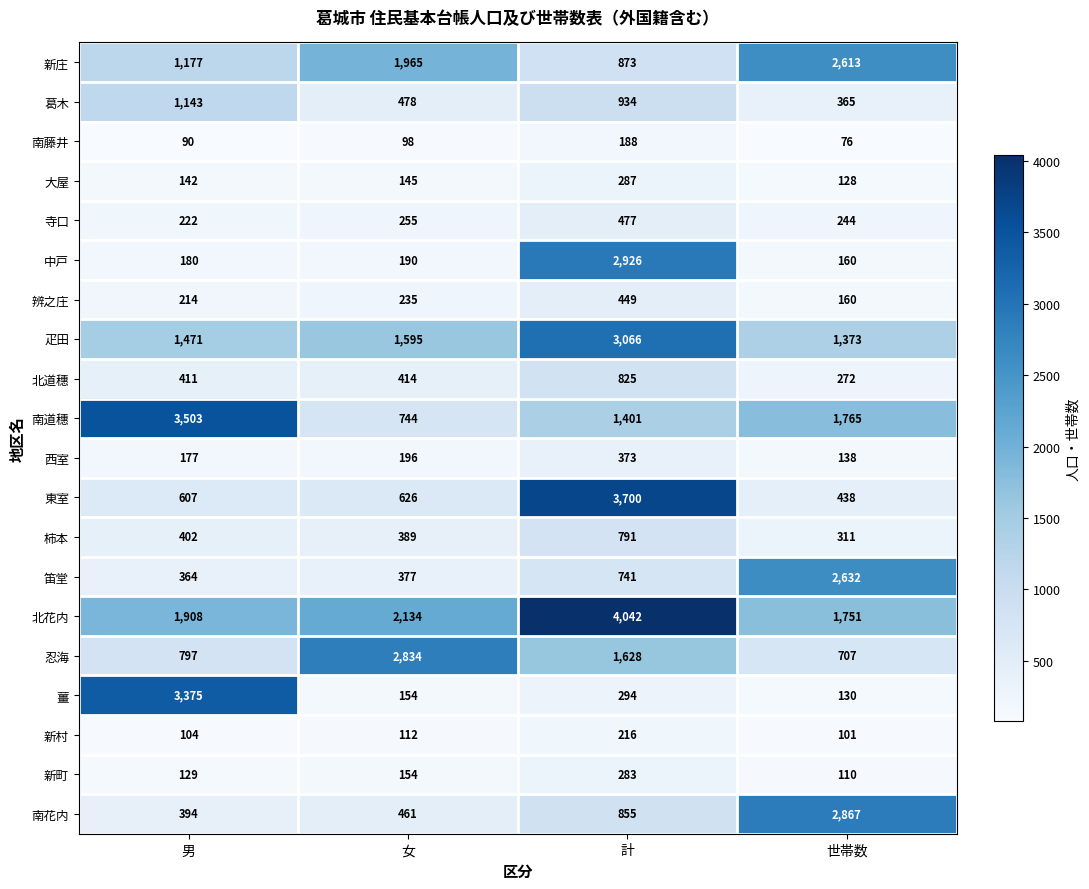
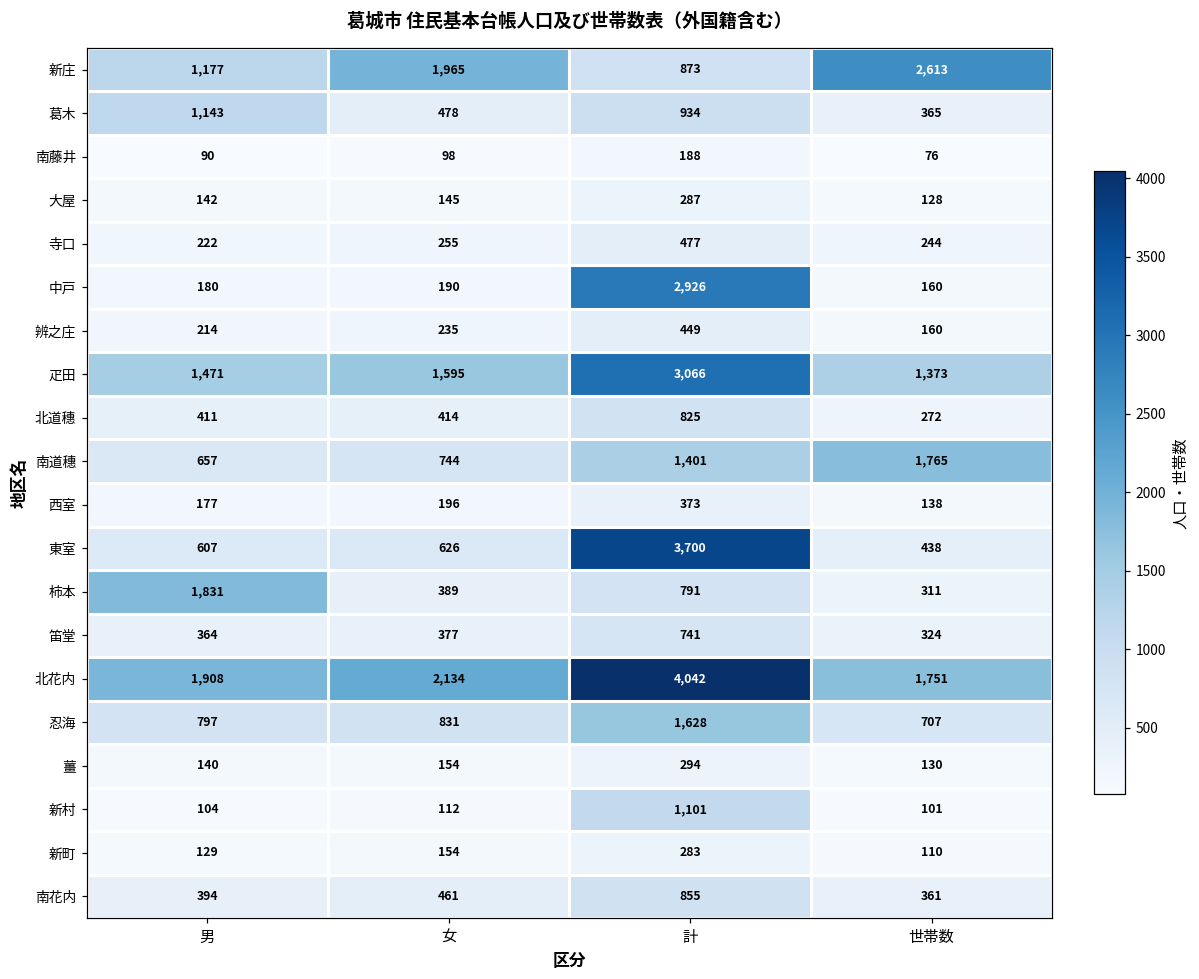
  {
    "新庄": {
      "男": "1,177",
      "女": "1,965",
      "計": "873",
      "世帯数": "2,613"
    },
    "葛木": {
      "男": "1,143",
      "女": "478",
      "計": "934",
      "世帯数": "365"
    },
    "南藤井": {
      "男": "90",
      "女": "98",
      "計": "188",
      "世帯数": "76"
    },
    "大屋": {
      "男": "142",
      "女": "145",
      "計": "287",
      "世帯数": "128"
    },
    "寺口": {
      "男": "222",
      "女": "255",
      "計": "477",
      "世帯数": "244"
    },
    "中戸": {
      "男": "180",
      "女": "190",
      "計": "2,926",
      "世帯数": "160"
    },
    "辨之庄": {
      "男": "214",
      "女": "235",
      "計": "449",
      "世帯数": "160"
    },
    "疋田": {
      "男": "1,471",
      "女": "1,595",
      "計": "3,066",
      "世帯数": "1,373"
    },
    "北道穗": {
      "男": "411",
      "女": "414",
      "計": "825",
      "世帯数": "272"
    },
    "南道穗": {
-     "男": "3,503",
+     "男": "657",
      "女": "744",
      "計": "1,401",
      "世帯数": "1,765"
    },
    "西室": {
      "男": "177",
      "女": "196",
      "計": "373",
      "世帯数": "138"
    },
    "東室": {
      "男": "607",
      "女": "626",
      "計": "3,700",
      "世帯数": "438"
    },
    "柿本": {
-     "男": "402",
+     "男": "1,831",
      "女": "389",
      "計": "791",
      "世帯数": "311"
    },
    "笛堂": {
      "男": "364",
      "女": "377",
      "計": "741",
-     "世帯数": "2,632"
+     "世帯数": "324"
    },
    "北花内": {
      "男": "1,908",
      "女": "2,134",
      "計": "4,042",
      "世帯数": "1,751"
    },
    "忍海": {
      "男": "797",
-     "女": "2,834",
+     "女": "831",
      "計": "1,628",
      "世帯数": "707"
    },
    "薑": {
-     "男": "3,375",
+     "男": "140",
      "女": "154",
      "計": "294",
      "世帯数": "130"
    },
    "新村": {
      "男": "104",
      "女": "112",
-     "計": "216",
+     "計": "1,101",
      "世帯数": "101"
    },
    "新町": {
      "男": "129",
      "女": "154",
      "計": "283",
      "世帯数": "110"
    },
    "南花内": {
      "男": "394",
      "女": "461",
      "計": "855",
-     "世帯数": "2,867"
+     "世帯数": "361"
    }
  }
